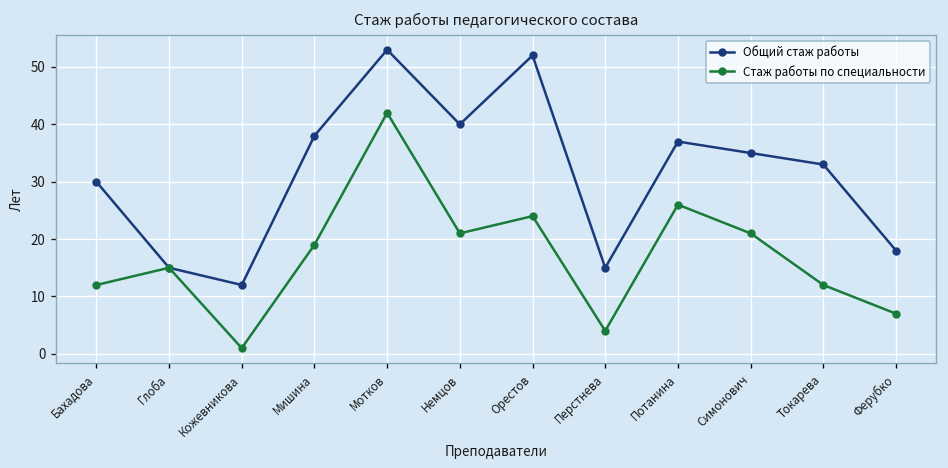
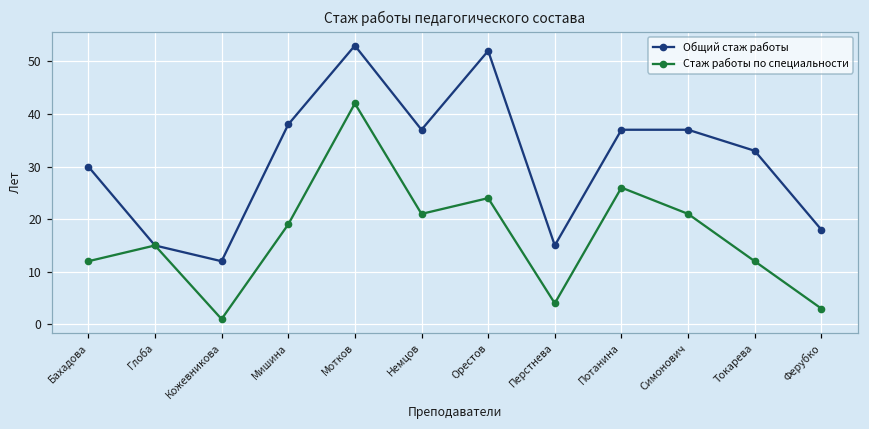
  {
    "Общий стаж работы": {
      "Бахадова": 30,
      "Кожевникова": 12,
      "Мишина": 38,
      "Мотков": 53,
-     "Немцов": 40,
+     "Немцов": 37,
      "Орестов": 52,
      "Перстнева": 15,
      "Потанина": 37,
-     "Симонович": 35,
+     "Симонович": 37,
      "Токарева": 33,
      "Ферубко": 18
    },
    "Стаж работы по специальности": {
      "Бахадова": 12,
      "Кожевникова": 1,
      "Мишина": 19,
      "Мотков": 42,
      "Немцов": 21,
      "Орестов": 24,
      "Перстнева": 4,
      "Потанина": 26,
      "Симонович": 21,
      "Токарева": 12,
-     "Ферубко": 7
+     "Ферубко": 3
    }
  }
